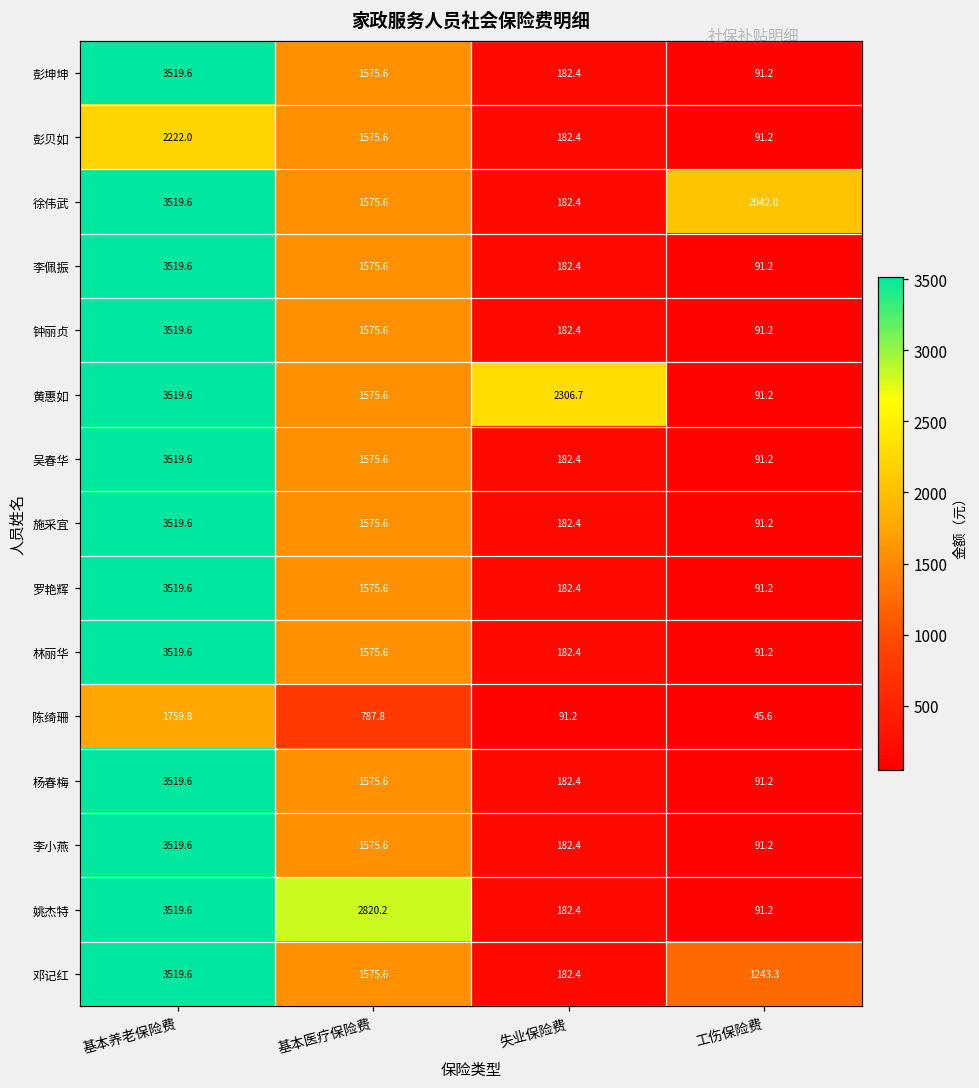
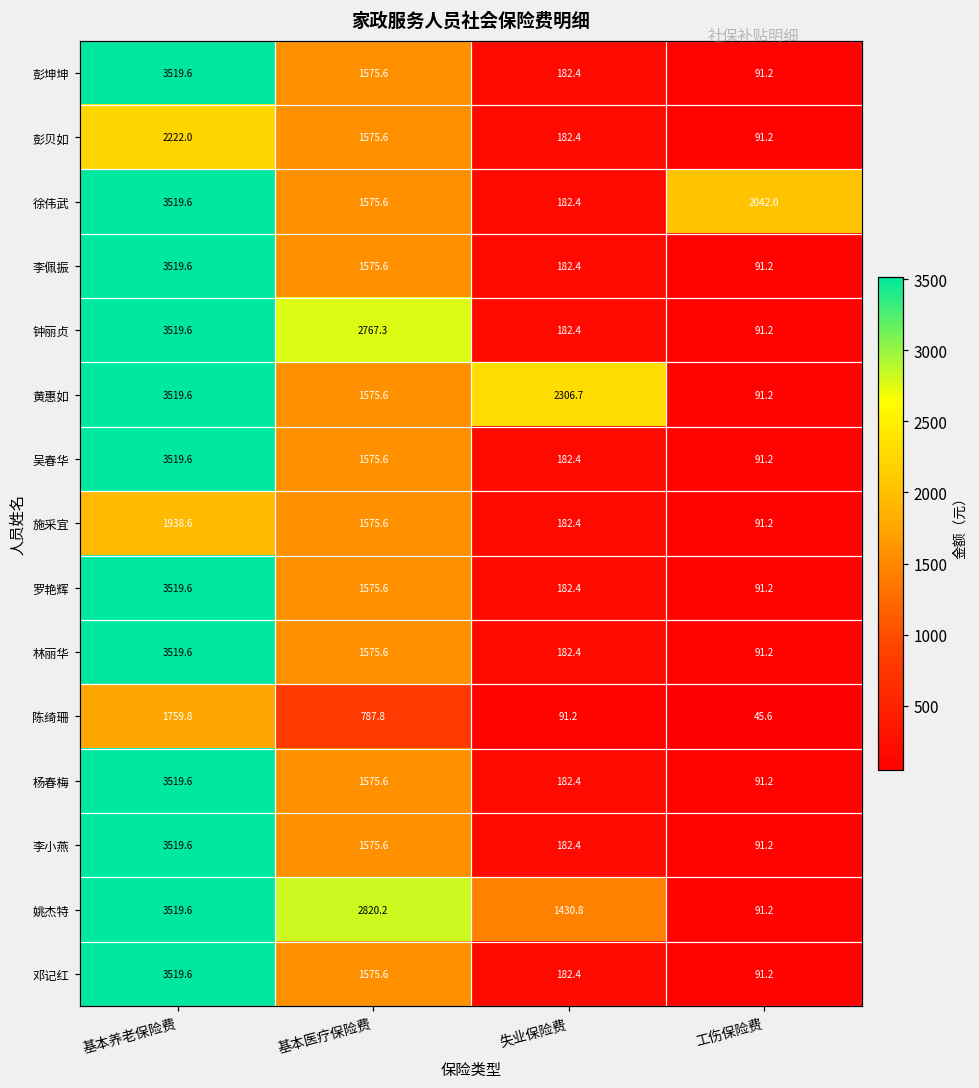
  {
    "彭坤坤": {
      "基本养老保险费": 3519.6,
      "基本医疗保险费": 1575.6,
      "失业保险费": 182.4,
      "工伤保险费": 91.2
    },
    "彭贝如": {
      "基本养老保险费": 2222.0,
      "基本医疗保险费": 1575.6,
      "失业保险费": 182.4,
      "工伤保险费": 91.2
    },
    "徐伟武": {
      "基本养老保险费": 3519.6,
      "基本医疗保险费": 1575.6,
      "失业保险费": 182.4,
      "工伤保险费": 2042.0
    },
    "李佩振": {
      "基本养老保险费": 3519.6,
      "基本医疗保险费": 1575.6,
      "失业保险费": 182.4,
      "工伤保险费": 91.2
    },
    "钟丽贞": {
      "基本养老保险费": 3519.6,
-     "基本医疗保险费": 1575.6,
+     "基本医疗保险费": 2767.3,
      "失业保险费": 182.4,
      "工伤保险费": 91.2
    },
    "黄惠如": {
      "基本养老保险费": 3519.6,
      "基本医疗保险费": 1575.6,
      "失业保险费": 2306.7,
      "工伤保险费": 91.2
    },
    "吴春华": {
      "基本养老保险费": 3519.6,
      "基本医疗保险费": 1575.6,
      "失业保险费": 182.4,
      "工伤保险费": 91.2
    },
    "施采宜": {
-     "基本养老保险费": 3519.6,
+     "基本养老保险费": 1938.6,
      "基本医疗保险费": 1575.6,
      "失业保险费": 182.4,
      "工伤保险费": 91.2
    },
    "罗艳辉": {
      "基本养老保险费": 3519.6,
      "基本医疗保险费": 1575.6,
      "失业保险费": 182.4,
      "工伤保险费": 91.2
    },
    "林丽华": {
      "基本养老保险费": 3519.6,
      "基本医疗保险费": 1575.6,
      "失业保险费": 182.4,
      "工伤保险费": 91.2
    },
    "陈绮珊": {
      "基本养老保险费": 1759.8,
      "基本医疗保险费": 787.8,
      "失业保险费": 91.2,
      "工伤保险费": 45.6
    },
    "杨春梅": {
      "基本养老保险费": 3519.6,
      "基本医疗保险费": 1575.6,
      "失业保险费": 182.4,
      "工伤保险费": 91.2
    },
    "李小燕": {
      "基本养老保险费": 3519.6,
      "基本医疗保险费": 1575.6,
      "失业保险费": 182.4,
      "工伤保险费": 91.2
    },
    "姚杰特": {
      "基本养老保险费": 3519.6,
      "基本医疗保险费": 2820.2,
-     "失业保险费": 182.4,
+     "失业保险费": 1430.8,
      "工伤保险费": 91.2
    },
    "邓记红": {
      "基本养老保险费": 3519.6,
      "基本医疗保险费": 1575.6,
      "失业保险费": 182.4,
-     "工伤保险费": 1243.3
+     "工伤保险费": 91.2
    }
  }
